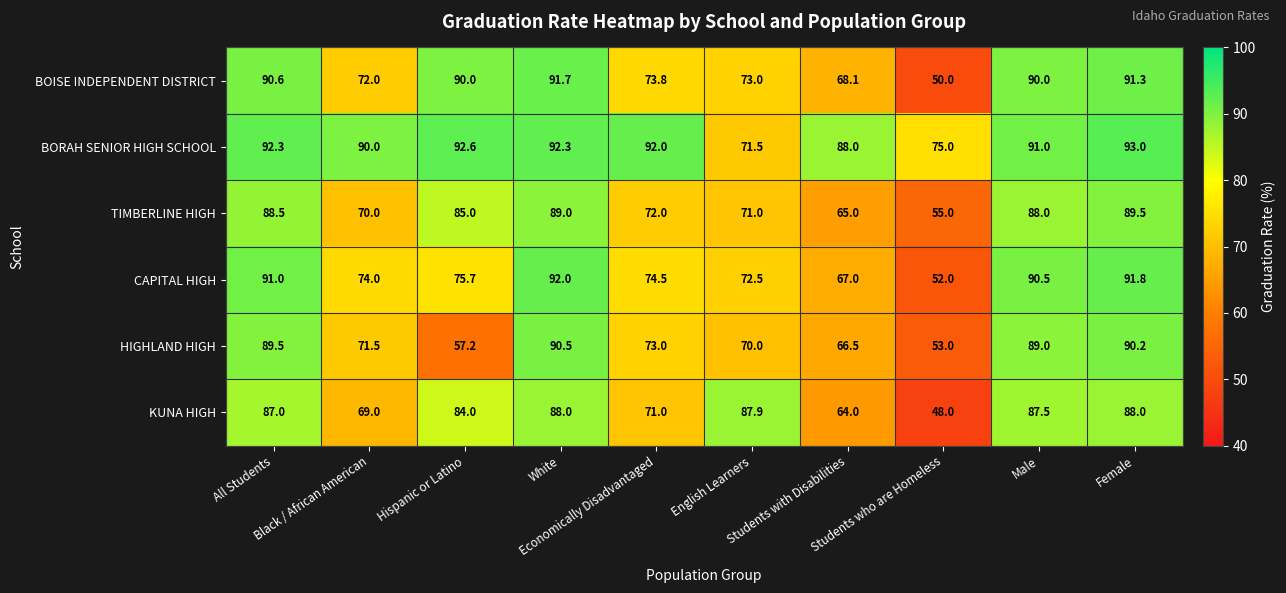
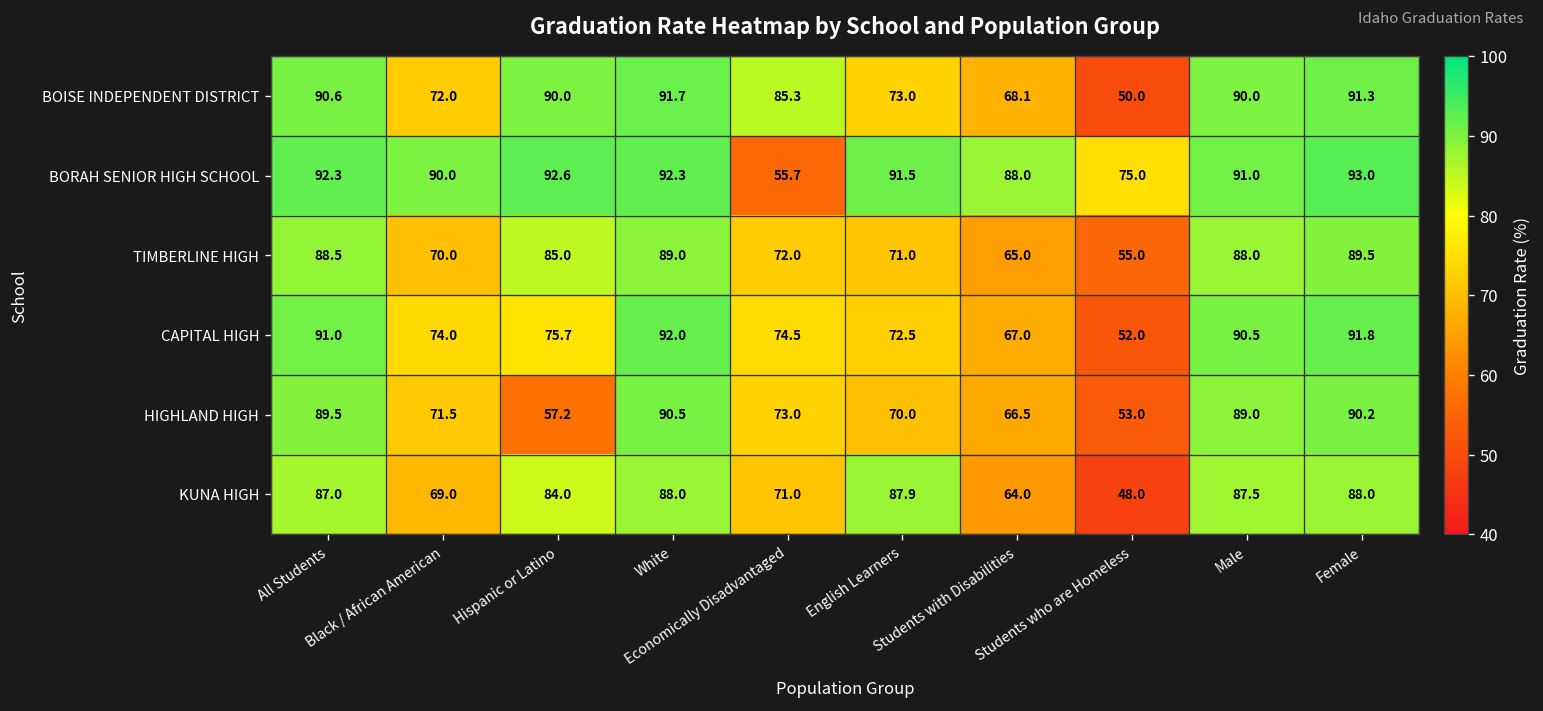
  {
    "BOISE INDEPENDENT DISTRICT": {
      "All Students": 90.6,
      "Black / African American": 72.0,
      "Hispanic or Latino": 90.0,
      "White": 91.7,
-     "Economically Disadvantaged": 73.8,
+     "Economically Disadvantaged": 85.3,
      "English Learners": 73.0,
      "Students with Disabilities": 68.1,
      "Students who are Homeless": 50.0,
      "Male": 90.0,
      "Female": 91.3
    },
    "BORAH SENIOR HIGH SCHOOL": {
      "All Students": 92.3,
      "Black / African American": 90.0,
      "Hispanic or Latino": 92.6,
      "White": 92.3,
-     "Economically Disadvantaged": 92.0,
-     "English Learners": 71.5,
+     "Economically Disadvantaged": 55.7,
+     "English Learners": 91.5,
      "Students with Disabilities": 88.0,
      "Students who are Homeless": 75.0,
      "Male": 91.0,
      "Female": 93.0
    },
    "TIMBERLINE HIGH": {
      "All Students": 88.5,
      "Black / African American": 70.0,
      "Hispanic or Latino": 85.0,
      "White": 89.0,
      "Economically Disadvantaged": 72.0,
      "English Learners": 71.0,
      "Students with Disabilities": 65.0,
      "Students who are Homeless": 55.0,
      "Male": 88.0,
      "Female": 89.5
    },
    "CAPITAL HIGH": {
      "All Students": 91.0,
      "Black / African American": 74.0,
      "Hispanic or Latino": 75.7,
      "White": 92.0,
      "Economically Disadvantaged": 74.5,
      "English Learners": 72.5,
      "Students with Disabilities": 67.0,
      "Students who are Homeless": 52.0,
      "Male": 90.5,
      "Female": 91.8
    },
    "HIGHLAND HIGH": {
      "All Students": 89.5,
      "Black / African American": 71.5,
      "Hispanic or Latino": 57.2,
      "White": 90.5,
      "Economically Disadvantaged": 73.0,
      "English Learners": 70.0,
      "Students with Disabilities": 66.5,
      "Students who are Homeless": 53.0,
      "Male": 89.0,
      "Female": 90.2
    },
    "KUNA HIGH": {
      "All Students": 87.0,
      "Black / African American": 69.0,
      "Hispanic or Latino": 84.0,
      "White": 88.0,
      "Economically Disadvantaged": 71.0,
      "English Learners": 87.9,
      "Students with Disabilities": 64.0,
      "Students who are Homeless": 48.0,
      "Male": 87.5,
      "Female": 88.0
    }
  }
